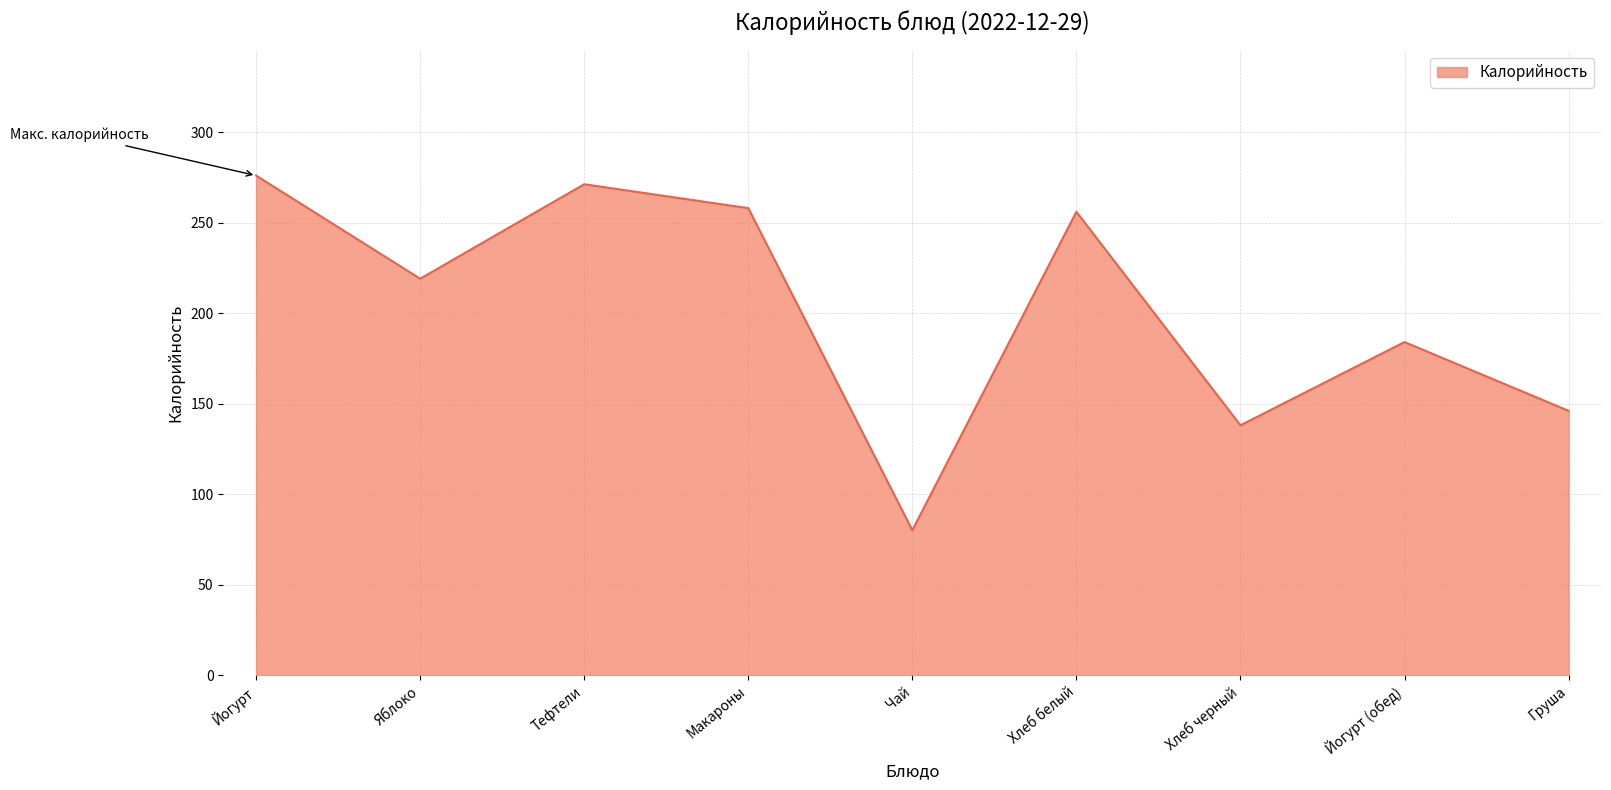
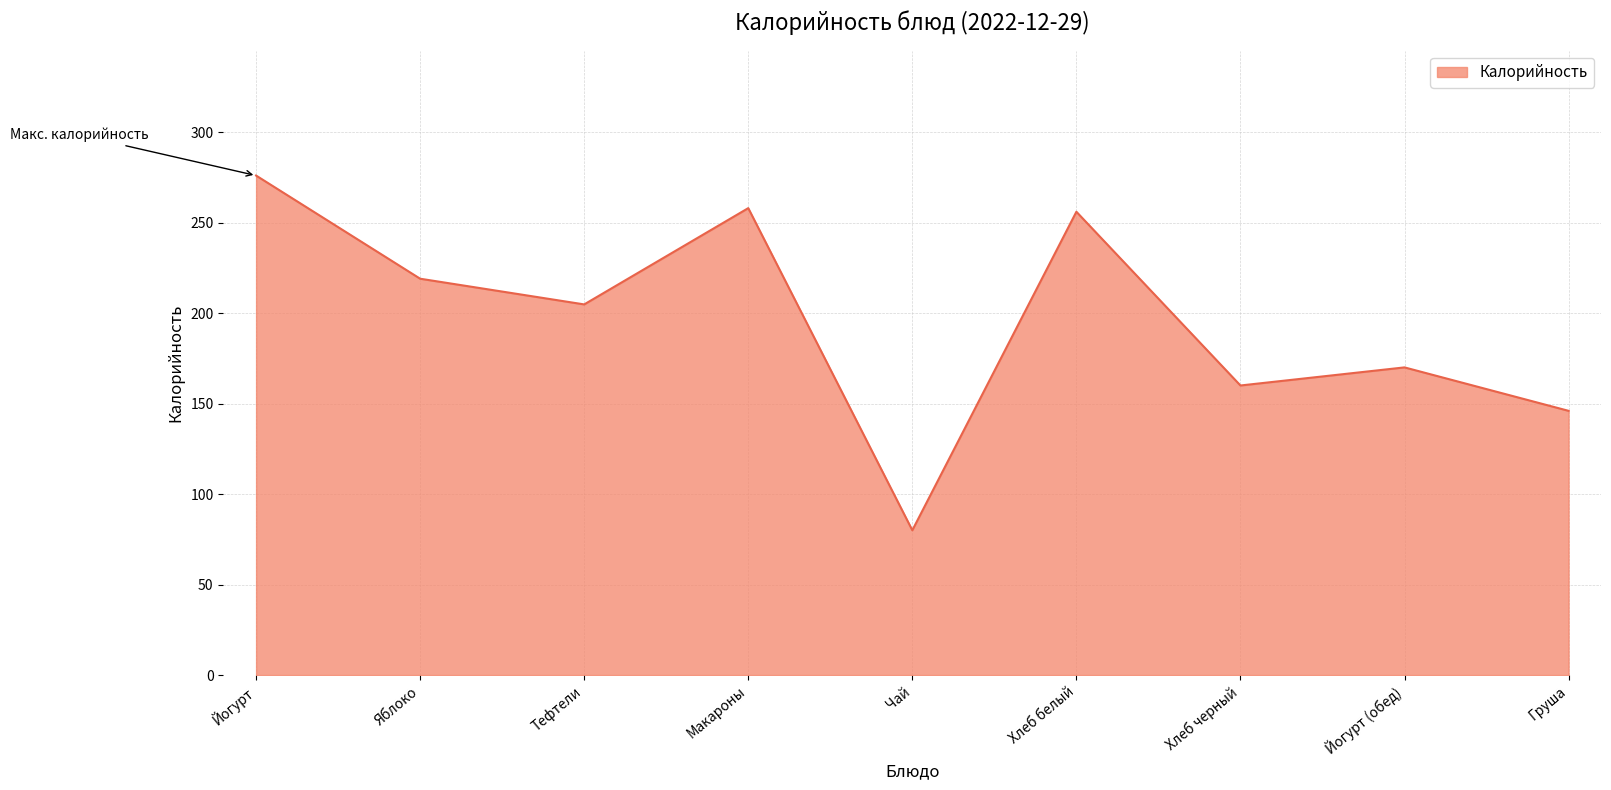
  {
    "Йогурт": 276,
    "Яблоко": 219,
-   "Тефтели": 271,
+   "Тефтели": 205,
    "Макароны": 258,
    "Чай": 80,
    "Хлеб белый": 256,
-   "Хлеб черный": 138,
-   "Йогурт (обед)": 184,
+   "Хлеб черный": 160,
+   "Йогурт (обед)": 170,
    "Груша": 146
  }
